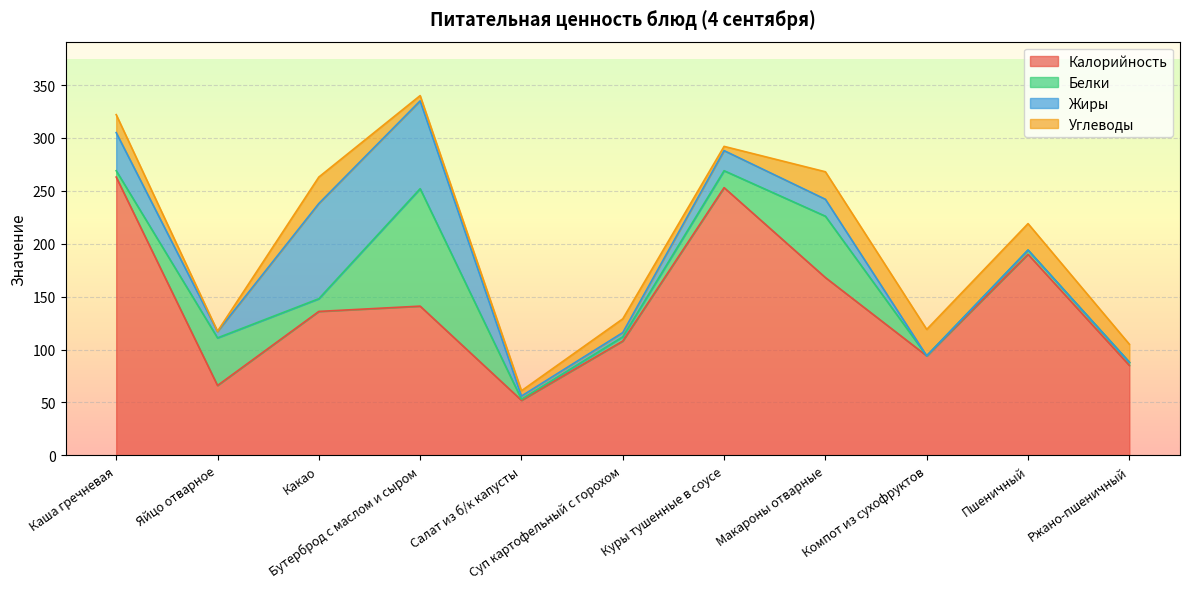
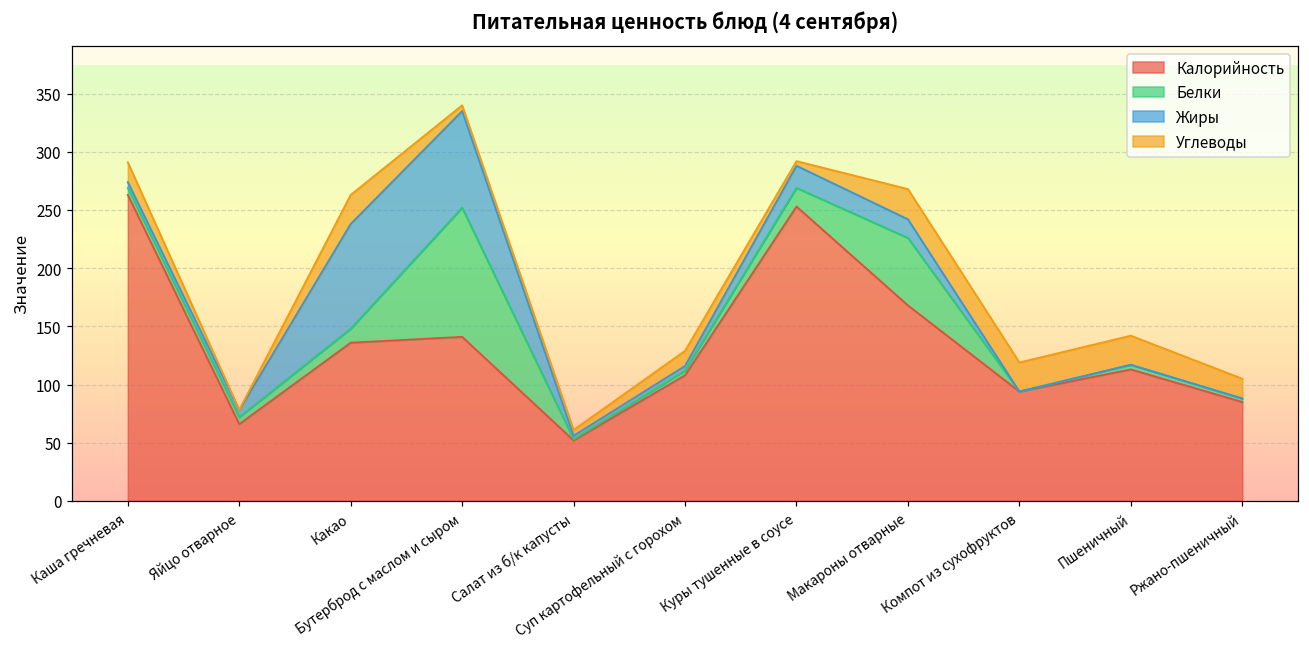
  {
    "Калорийность": {
      "Каша гречневая": 263,
      "Яйцо отварное": 66,
      "Какао": 136,
      "Бутерброд с маслом и сыром": 141,
      "Суп картофельный с горохом": 108,
      "Куры тушенные в соусе": 253,
      "Макароны отварные": 168,
-     "Пшеничный": 190,
+     "Пшеничный": 113,
      "Ржано-пшеничный": 85
    },
    "Белки": {
      "Каша гречневая": 6,
-     "Яйцо отварное": 45,
+     "Яйцо отварное": 6,
      "Какао": 12,
      "Бутерброд с маслом и сыром": 111,
      "Суп картофельный с горохом": 4,
      "Куры тушенные в соусе": 16,
      "Макароны отварные": 58
    },
    "Жиры": {
-     "Каша гречневая": 36,
+     "Каша гречневая": 5,
      "Какао": 90,
      "Бутерброд с маслом и сыром": 83,
      "Салат из б/к капусты": 3,
      "Суп картофельный с горохом": 4,
      "Куры тушенные в соусе": 19,
      "Макароны отварные": 16
    },
    "Углеводы": {
      "Каша гречневая": 17,
      "Какао": 25,
      "Бутерброд с маслом и сыром": 5,
      "Салат из б/к капусты": 5,
      "Суп картофельный с горохом": 13,
      "Куры тушенные в соусе": 4,
      "Макароны отварные": 26,
      "Компот из сухофруктов": 25,
      "Пшеничный": 25,
      "Ржано-пшеничный": 17
    }
  }
